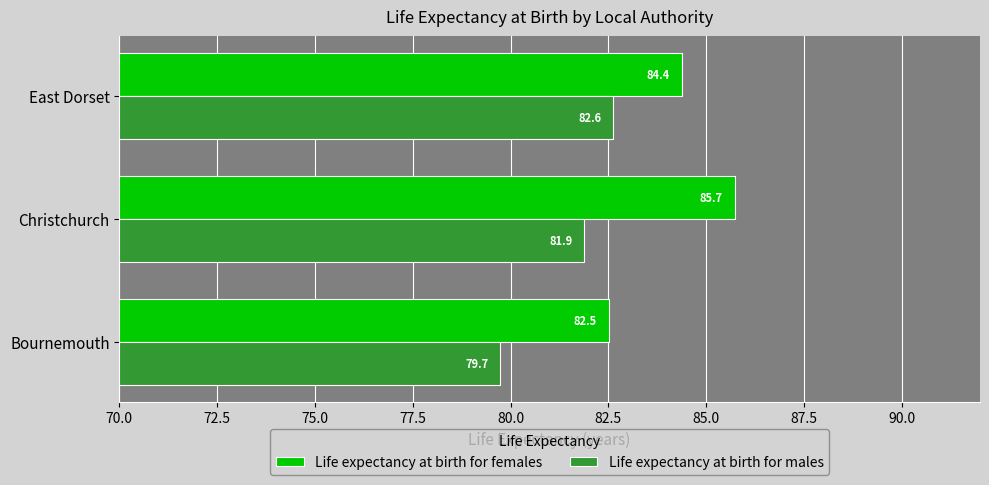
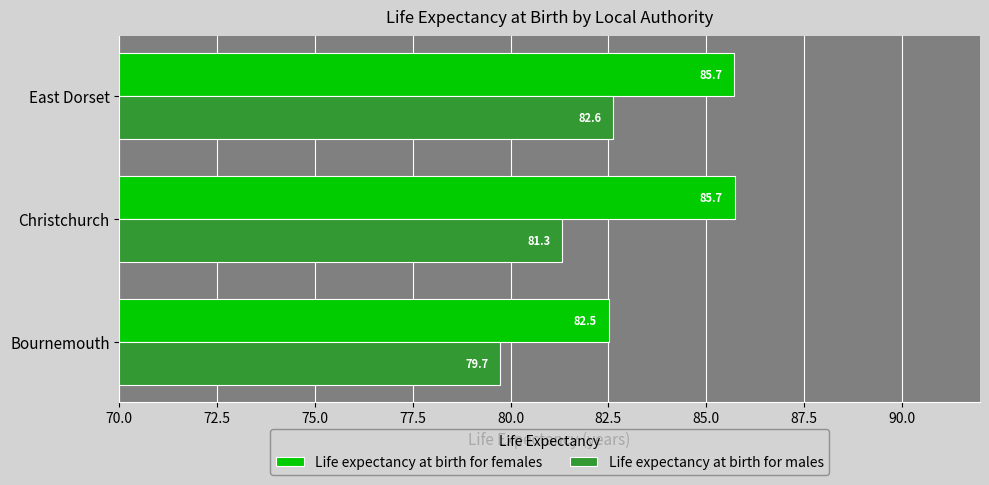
  {
    "Life expectancy at birth for females": {
-     "East Dorset": 84.4,
+     "East Dorset": 85.7,
      "Christchurch": 85.7,
      "Bournemouth": 82.5
    },
    "Life expectancy at birth for males": {
      "East Dorset": 82.6,
-     "Christchurch": 81.9,
+     "Christchurch": 81.3,
      "Bournemouth": 79.7
    }
  }
